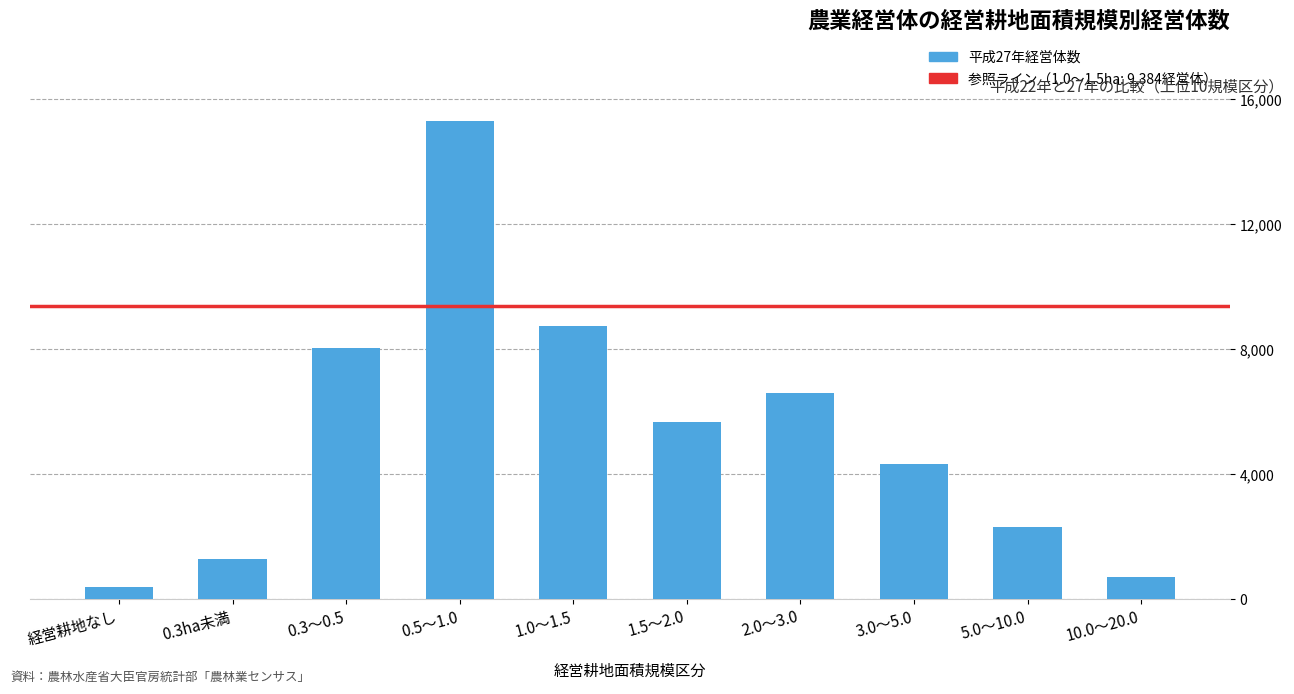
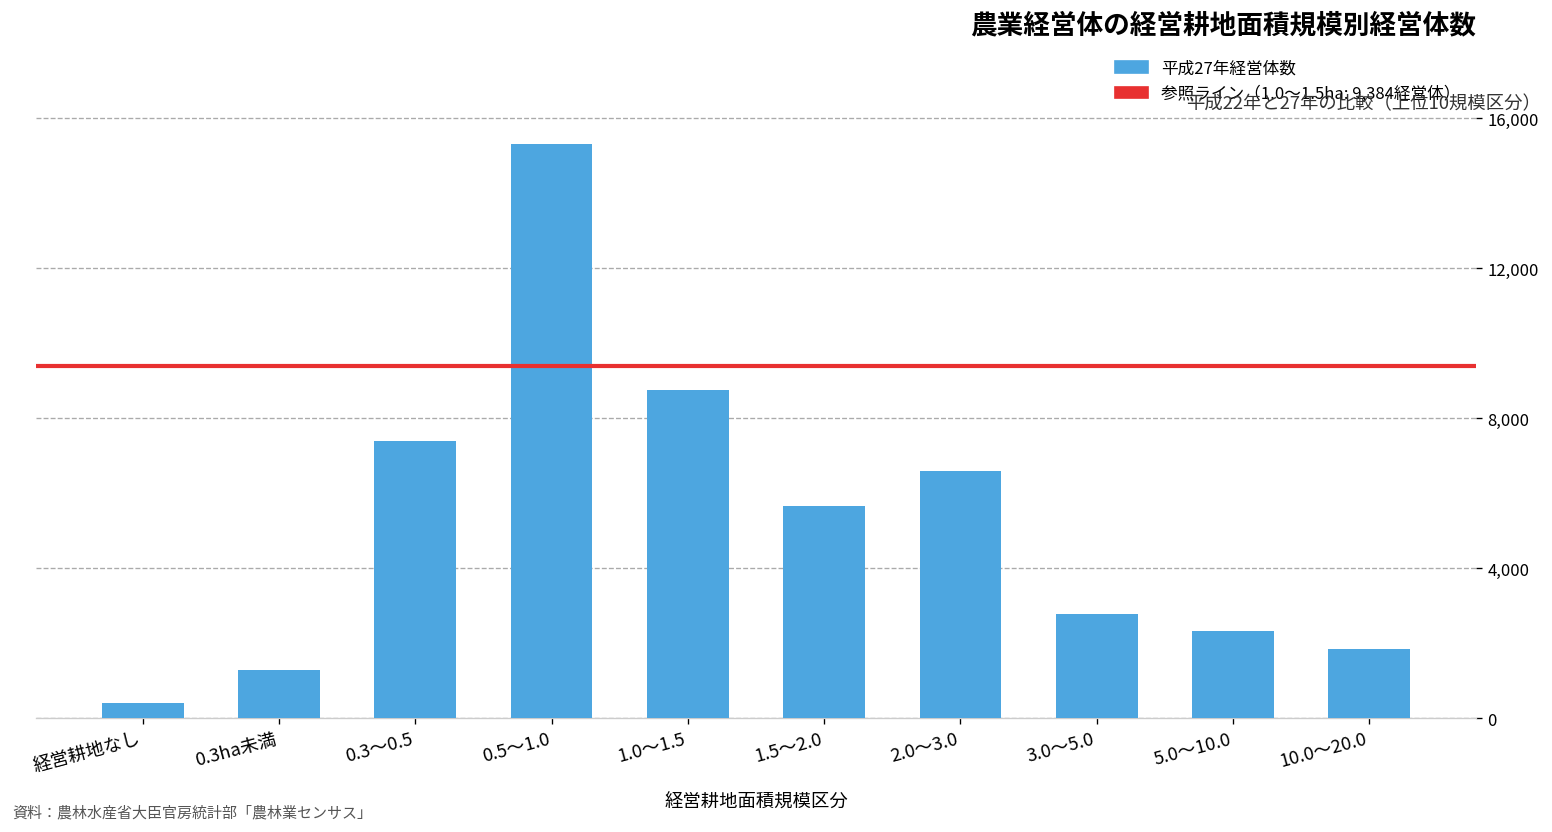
  {
    "経営耕地なし": "400",
    "0.3ha未満": "1,300",
-   "0.3～0.5": "8,000",
+   "0.3～0.5": "7,400",
    "0.5～1.0": "15,300",
    "1.0～1.5": "8,800",
    "1.5～2.0": "5,700",
    "2.0～3.0": "6,600",
-   "3.0～5.0": "4,300",
+   "3.0～5.0": "2,800",
    "5.0～10.0": "2,300",
-   "10.0～20.0": "700"
+   "10.0～20.0": "1,800"
  }
